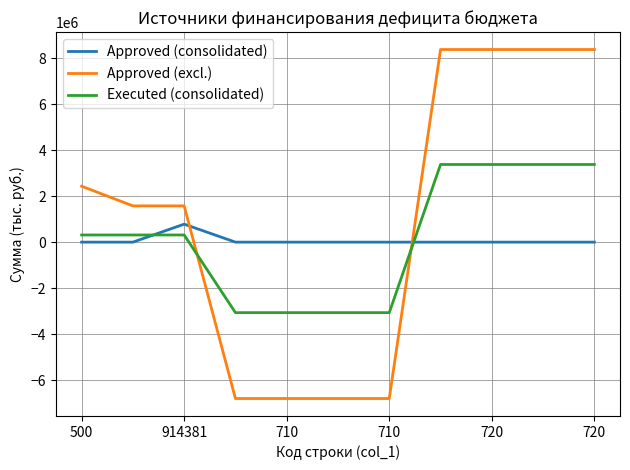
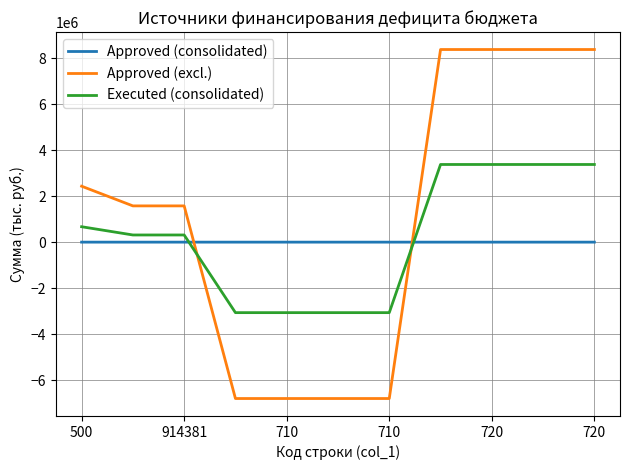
  {
    "Approved (consolidated)": {
      "500": 0,
-     "914381": 800000
+     "914381": 0
    },
    "Approved (excl.)": {
      "500": 2400000,
      "914381": 1600000
    },
    "Executed (consolidated)": {
-     "500": 300000,
+     "500": 700000,
      "914381": 300000
    }
  }
